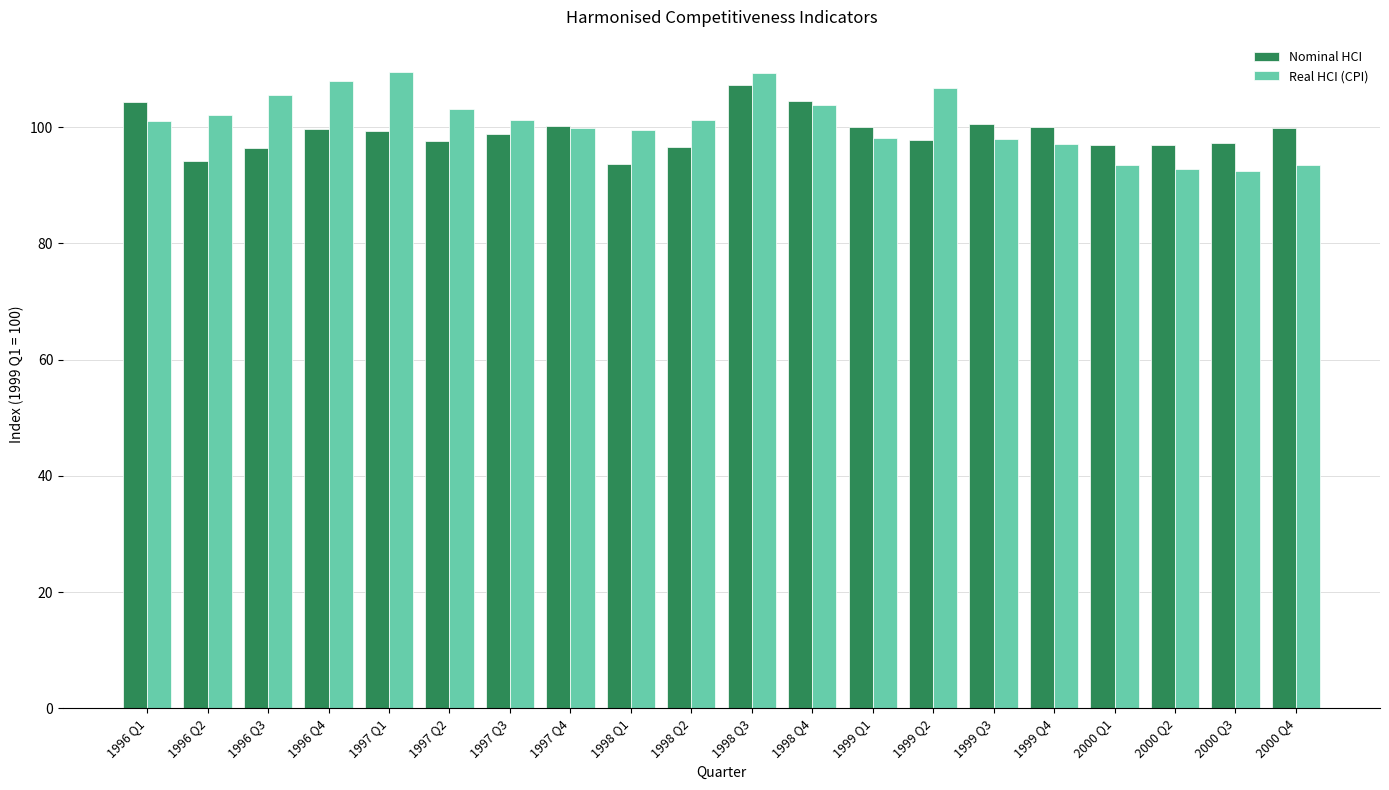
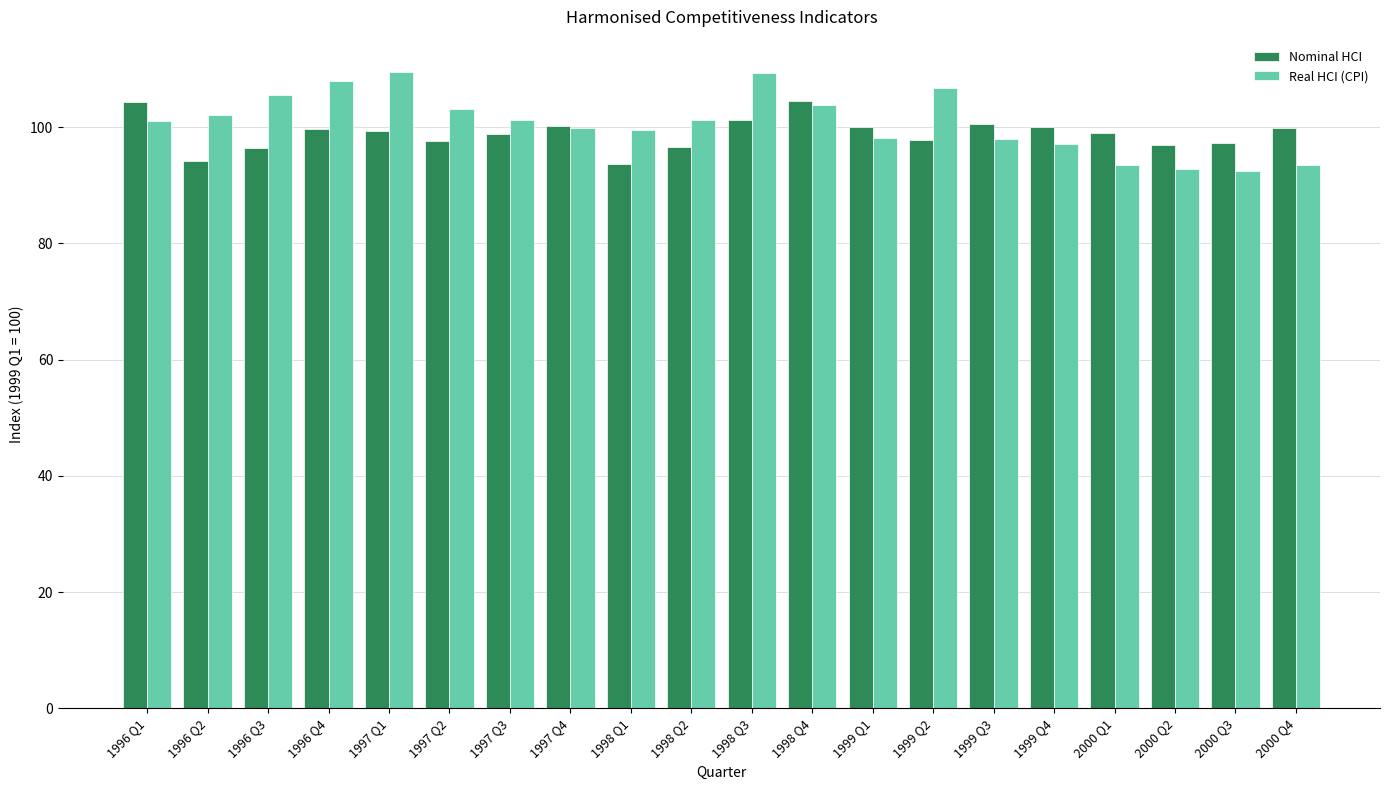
  {
    "Nominal HCI": {
      "1996 Q1": 104,
      "1996 Q2": 94,
      "1996 Q3": 96,
      "1996 Q4": 100,
      "1997 Q1": 99,
      "1997 Q2": 98,
      "1997 Q3": 99,
      "1997 Q4": 100,
      "1998 Q1": 94,
      "1998 Q2": 97,
-     "1998 Q3": 107,
+     "1998 Q3": 101,
      "1998 Q4": 105,
      "1999 Q1": 100,
      "1999 Q2": 98,
      "1999 Q3": 100,
      "1999 Q4": 100,
-     "2000 Q1": 97,
+     "2000 Q1": 99,
      "2000 Q2": 97,
      "2000 Q3": 97,
      "2000 Q4": 100
    },
    "Real HCI (CPI)": {
      "1996 Q1": 101,
      "1996 Q2": 102,
      "1996 Q3": 106,
      "1996 Q4": 108,
      "1997 Q1": 110,
      "1997 Q2": 103,
      "1997 Q3": 101,
      "1997 Q4": 100,
      "1998 Q1": 99,
      "1998 Q2": 101,
      "1998 Q3": 109,
      "1998 Q4": 104,
      "1999 Q1": 98,
      "1999 Q2": 107,
      "1999 Q3": 98,
      "1999 Q4": 97,
      "2000 Q1": 93,
      "2000 Q2": 93,
      "2000 Q3": 92,
      "2000 Q4": 93
    }
  }
